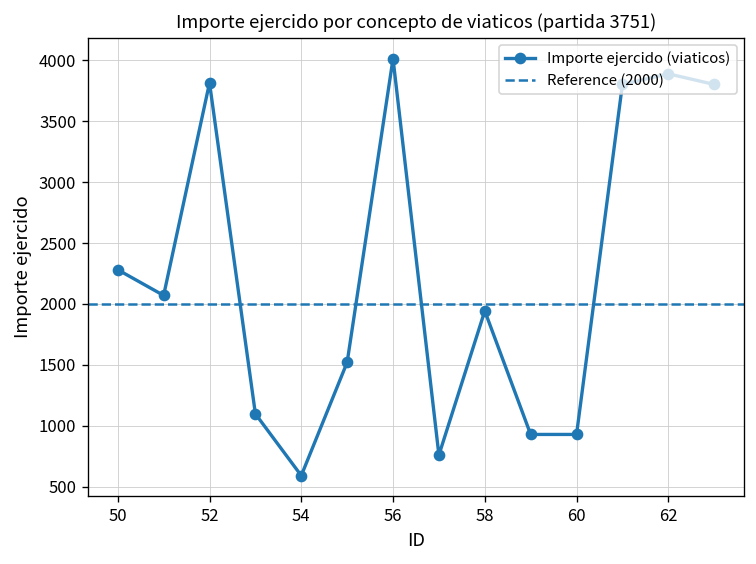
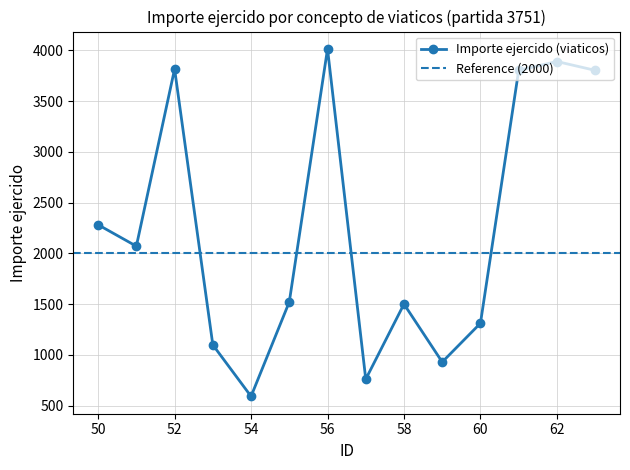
  {
    "50": 2280,
    "52": 3820,
    "54": 590,
    "56": 4010,
-   "58": 1940,
-   "60": 930
+   "58": 1500,
+   "60": 1310
  }
